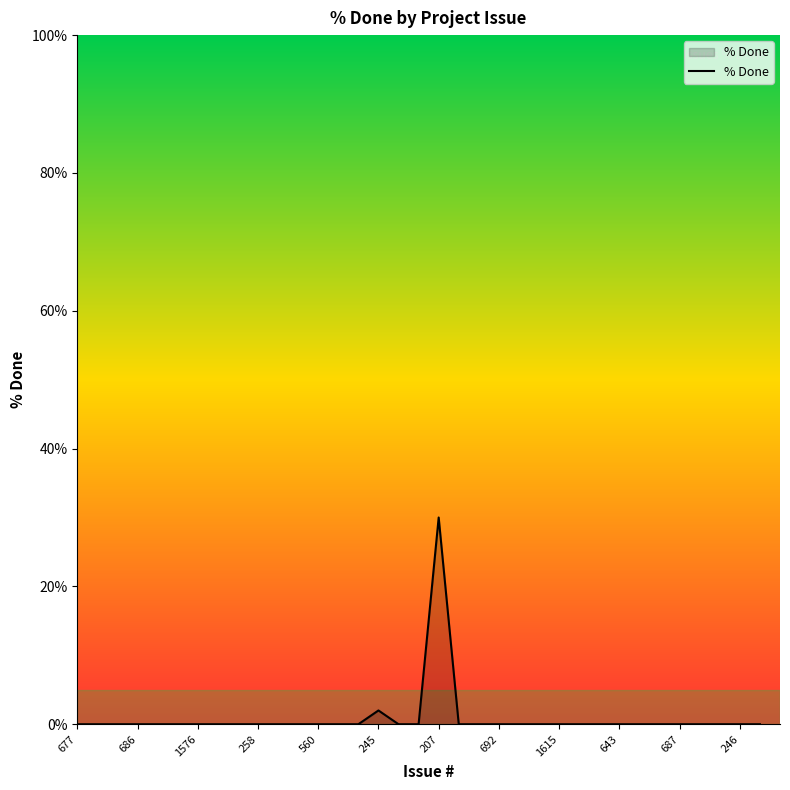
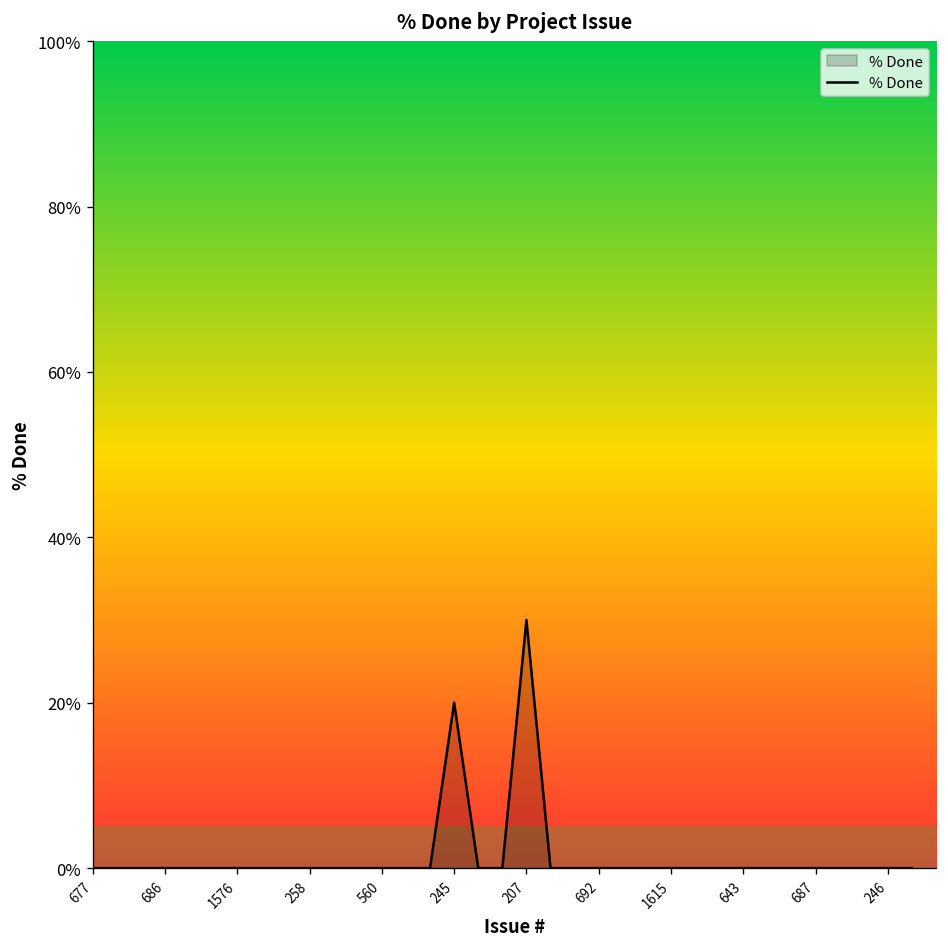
  {
    "677": "0%",
    "686": "0%",
    "1576": "0%",
    "258": "0%",
    "560": "0%",
-   "245": "2%",
+   "245": "20%",
    "207": "30%",
    "692": "0%",
    "1615": "0%",
    "643": "0%",
    "687": "0%",
    "246": "0%"
  }
